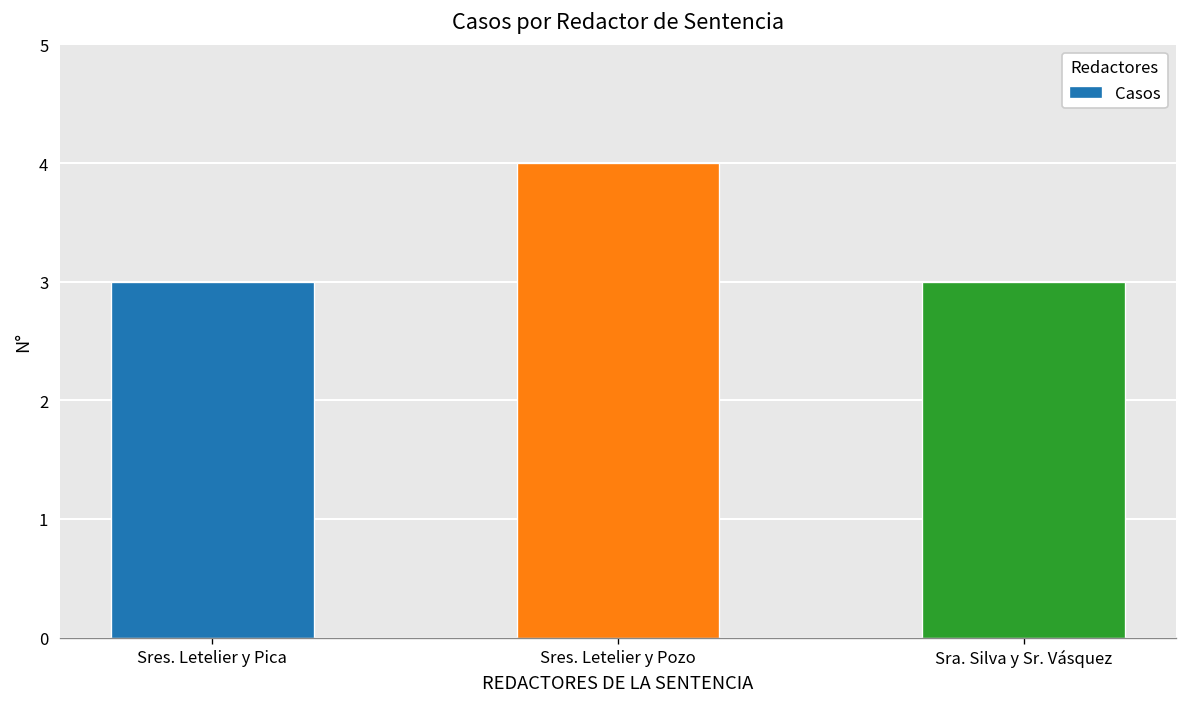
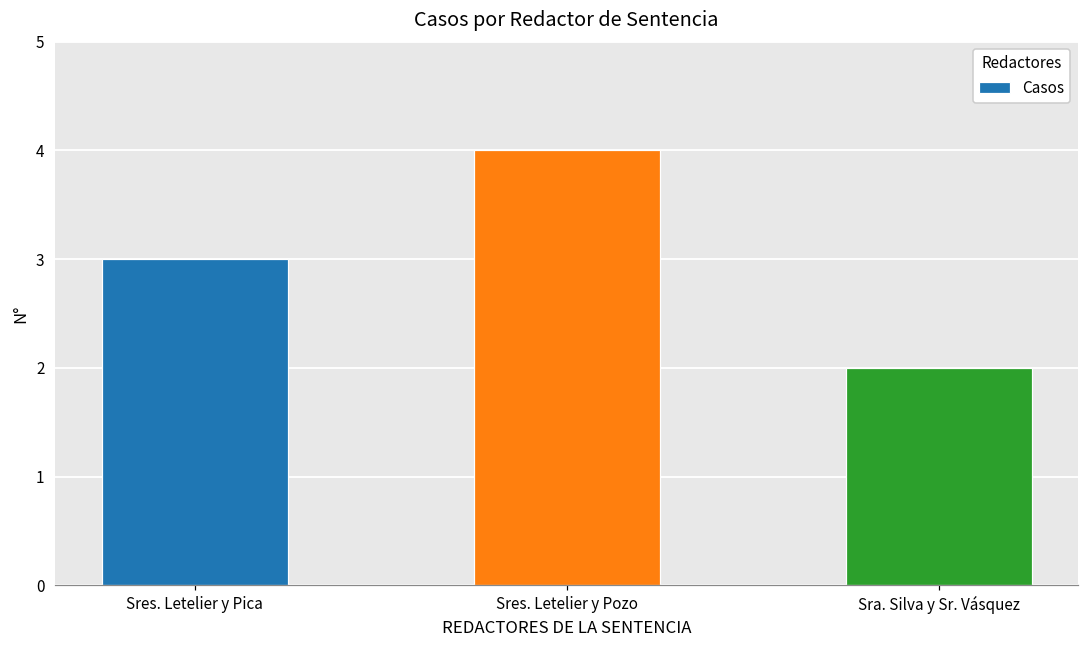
  {
    "Sres. Letelier y Pica": 3,
    "Sres. Letelier y Pozo": 4,
-   "Sra. Silva y Sr. Vásquez": 3
+   "Sra. Silva y Sr. Vásquez": 2
  }
